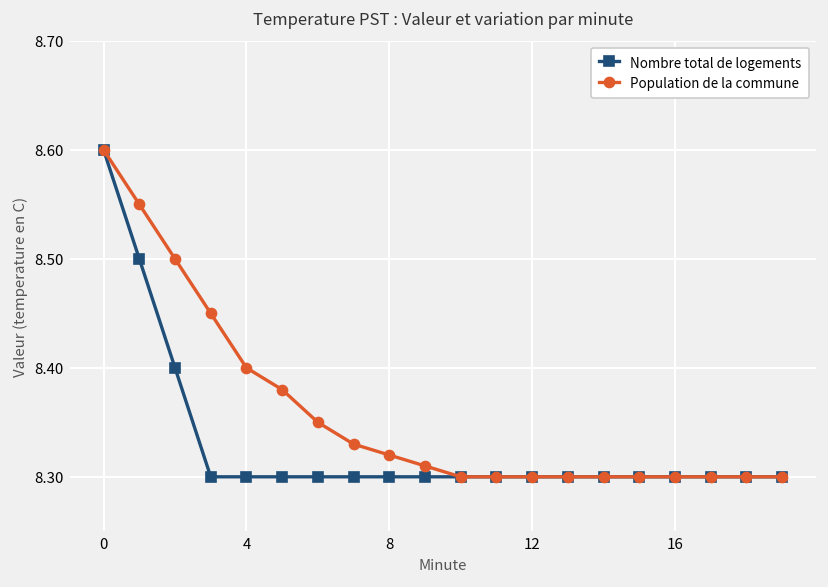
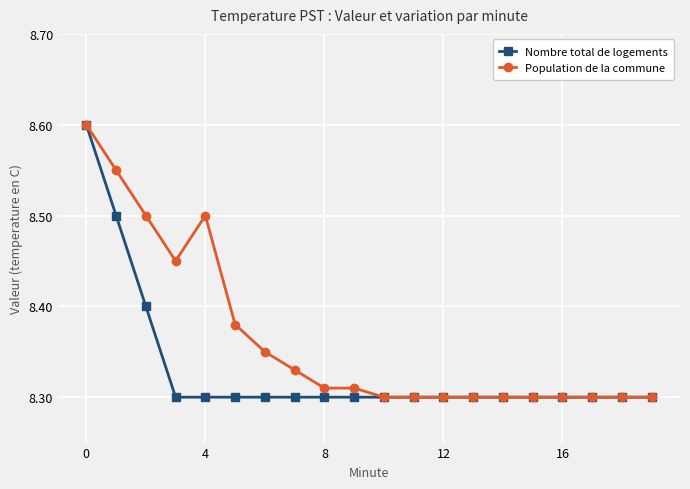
  {
    "Nombre total de logements": {
      "4": 8.30,
      "8": 8.30
    },
    "Population de la commune": {
-     "4": 8.4,
-     "8": 8.32
+     "4": 8.5,
+     "8": 8.31
    }
  }
